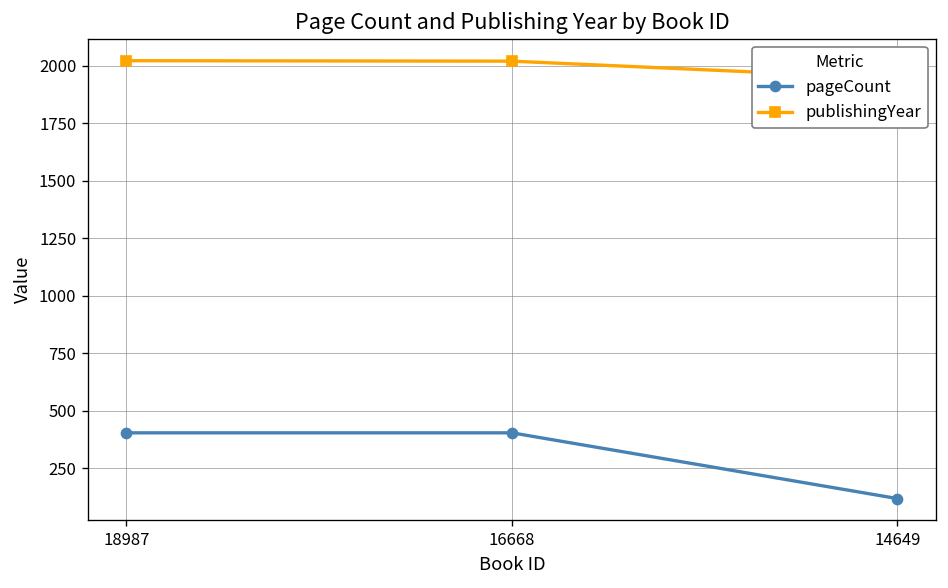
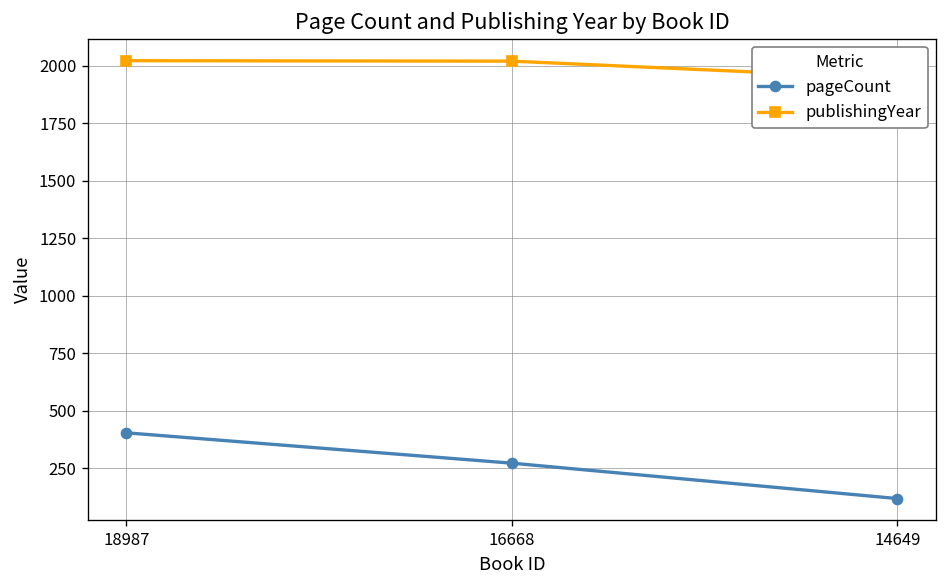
  {
    "pageCount": {
      "18987": 400,
-     "16668": 400,
+     "16668": 270,
      "14649": 120
    },
    "publishingYear": {
      "18987": 2020,
      "16668": 2020
    }
  }
